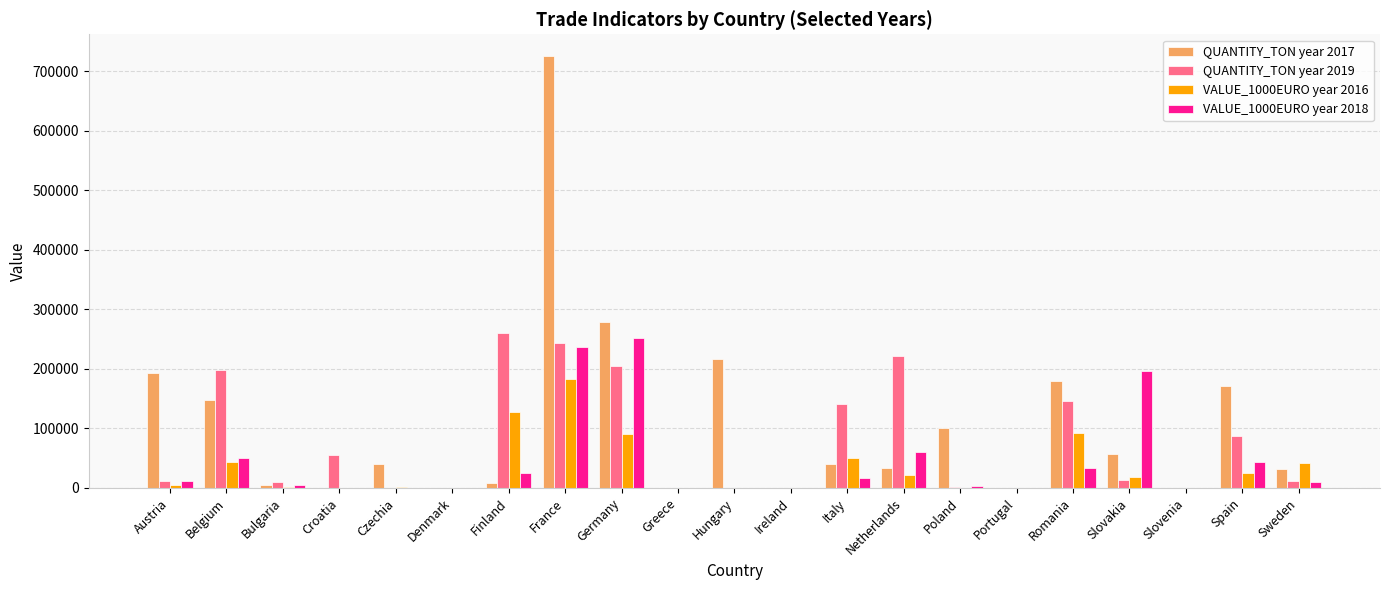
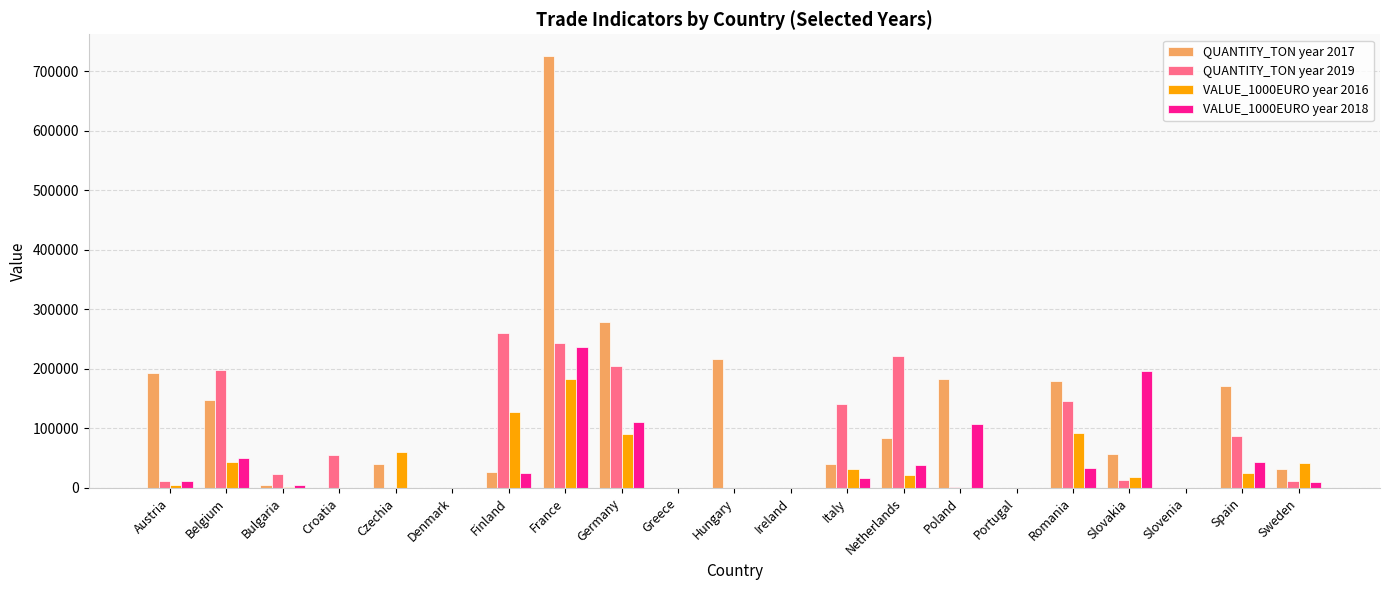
  {
    "QUANTITY_TON year 2017": {
      "Austria": 190000,
      "Belgium": 150000,
      "Bulgaria": 10000,
      "Czechia": 40000,
-     "Finland": 10000,
+     "Finland": 30000,
      "France": 730000,
      "Germany": 280000,
      "Hungary": 220000,
      "Italy": 40000,
-     "Netherlands": 30000,
-     "Poland": 100000,
+     "Netherlands": 80000,
+     "Poland": 180000,
      "Romania": 180000,
      "Slovakia": 60000,
      "Spain": 170000,
      "Sweden": 30000
    },
    "QUANTITY_TON year 2019": {
      "Austria": 10000,
      "Belgium": 200000,
-     "Bulgaria": 10000,
+     "Bulgaria": 20000,
      "Croatia": 50000,
      "Finland": 260000,
      "France": 240000,
      "Germany": 210000,
      "Greece": 0,
      "Italy": 140000,
      "Netherlands": 220000,
      "Romania": 150000,
      "Slovakia": 10000,
      "Spain": 90000,
      "Sweden": 10000
    },
    "VALUE_1000EURO year 2016": {
      "Austria": 0,
      "Belgium": 40000,
-     "Czechia": 0,
+     "Czechia": 60000,
      "Finland": 130000,
      "France": 180000,
      "Germany": 90000,
      "Greece": 0,
      "Ireland": 0,
-     "Italy": 50000,
+     "Italy": 30000,
      "Netherlands": 20000,
      "Portugal": 0,
      "Romania": 90000,
      "Slovakia": 20000,
      "Spain": 30000,
      "Sweden": 40000
    },
    "VALUE_1000EURO year 2018": {
      "Austria": 10000,
      "Belgium": 50000,
      "Finland": 20000,
      "France": 240000,
-     "Germany": 250000,
+     "Germany": 110000,
      "Ireland": 0,
      "Italy": 20000,
-     "Netherlands": 60000,
-     "Poland": 0,
+     "Netherlands": 40000,
+     "Poland": 110000,
      "Romania": 30000,
      "Slovakia": 200000,
      "Spain": 40000,
      "Sweden": 10000
    }
  }
